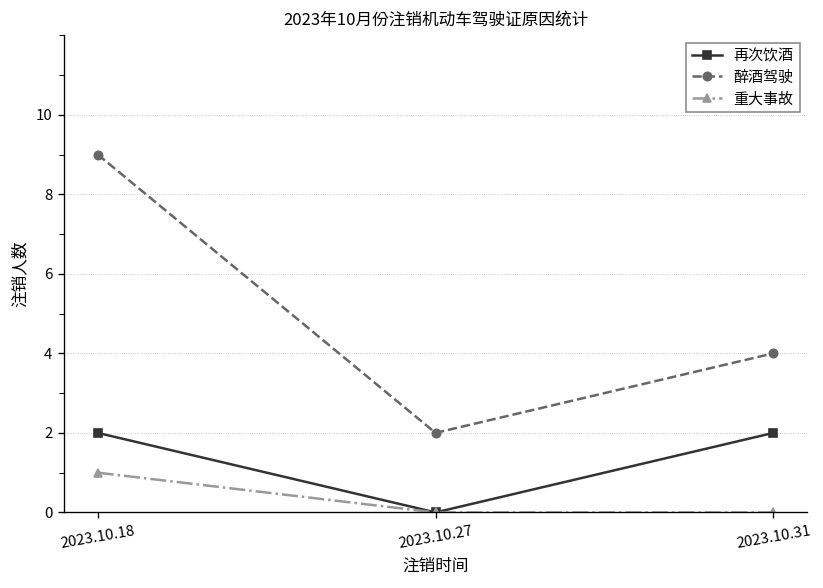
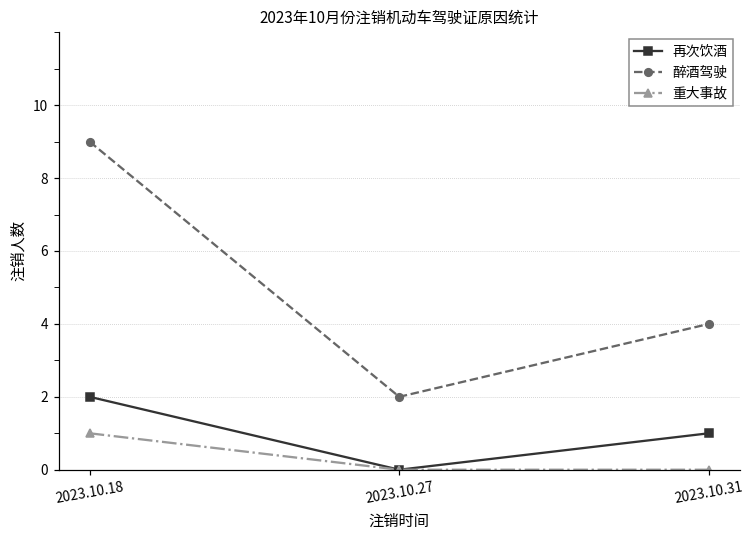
  {
    "再次饮酒": {
      "2023.10.18": 2,
-     "2023.10.31": 2
+     "2023.10.31": 1
    },
    "醉酒驾驶": {
      "2023.10.18": 9,
      "2023.10.27": 2,
      "2023.10.31": 4
    },
    "重大事故": {
      "2023.10.18": 1,
      "2023.10.31": 0
    }
  }
